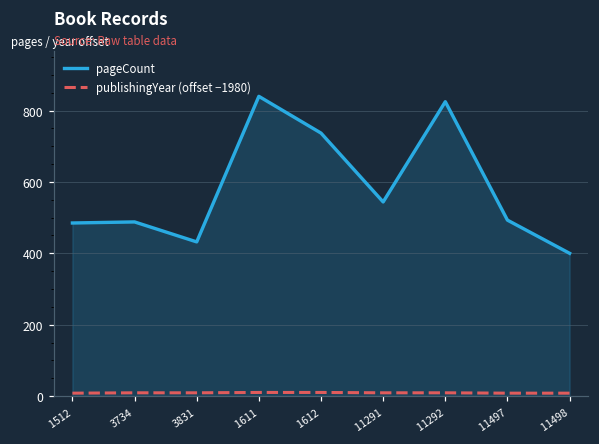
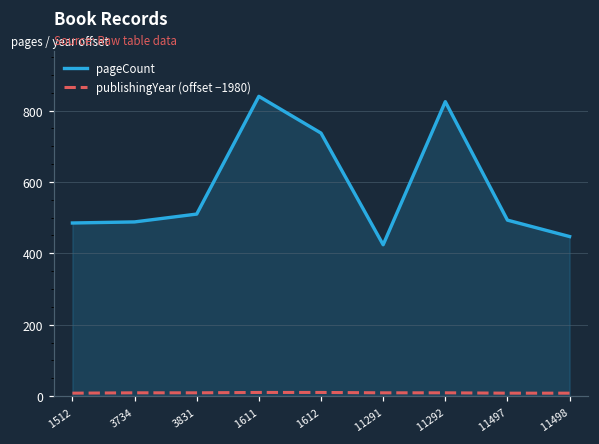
  {
    "pageCount": {
      "1512": 490,
      "3734": 490,
-     "3831": 430,
+     "3831": 510,
      "1611": 840,
      "1612": 740,
-     "11291": 540,
+     "11291": 420,
      "11292": 830,
      "11497": 490,
-     "11498": 400
+     "11498": 450
    },
    "publishingYear (offset −1980)": {
      "1512": 10,
      "3734": 10,
      "3831": 10,
      "1611": 10,
      "1612": 10,
      "11291": 10,
      "11292": 10,
      "11497": 10,
      "11498": 10
    }
  }
